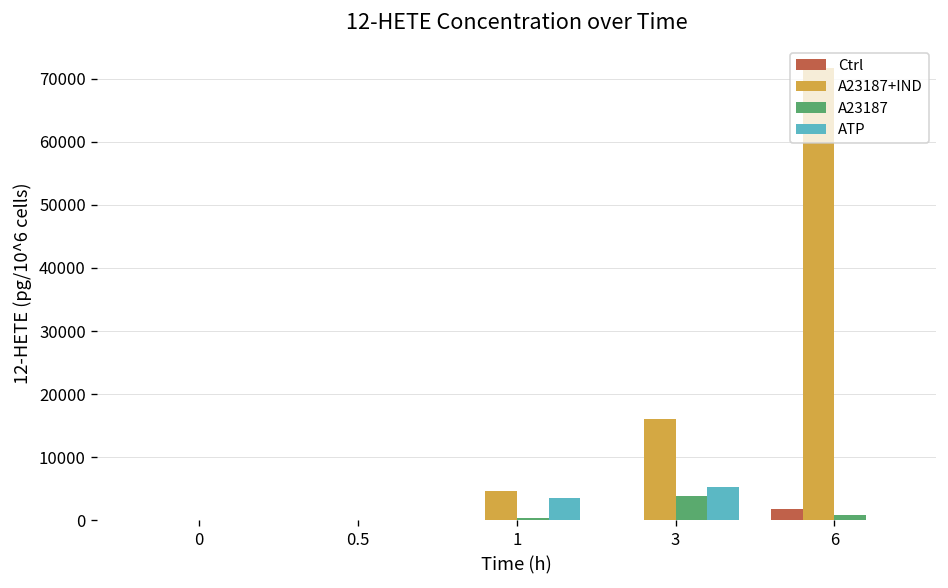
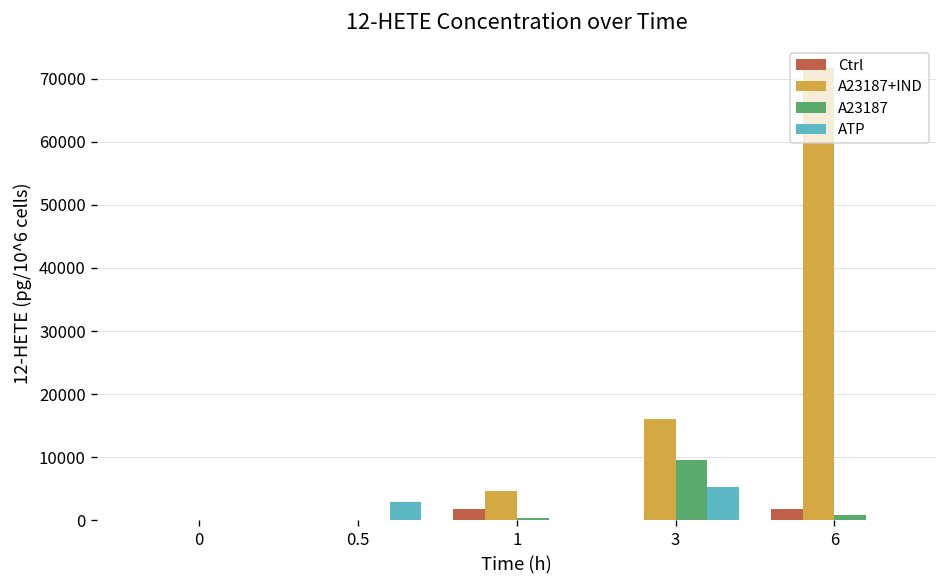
  {
    "Ctrl": {
-     "1": 0,
+     "1": 2000,
      "6": 2000
    },
    "A23187+IND": {
      "1": 5000,
      "3": 16000
    },
    "A23187": {
-     "3": 4000,
+     "3": 10000,
      "6": 1000
    },
    "ATP": {
-     "0.5": 0,
-     "1": 4000,
+     "0.5": 3000,
+     "1": 0,
      "3": 5000
    }
  }
